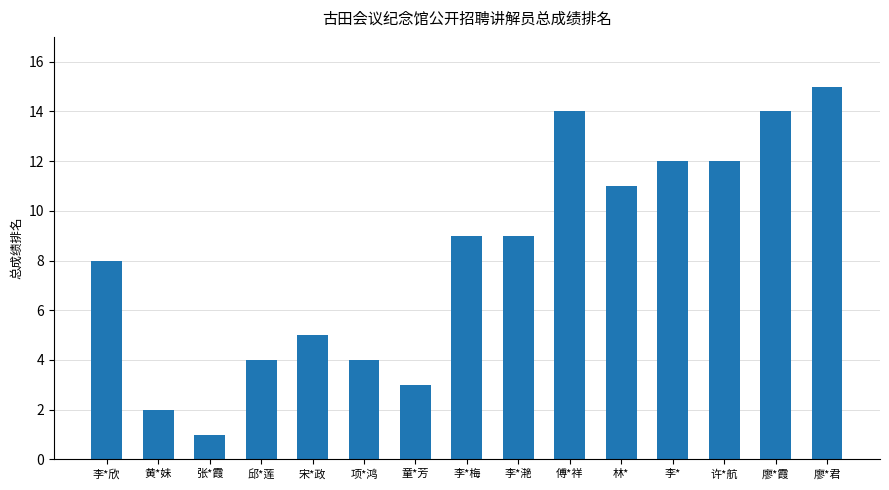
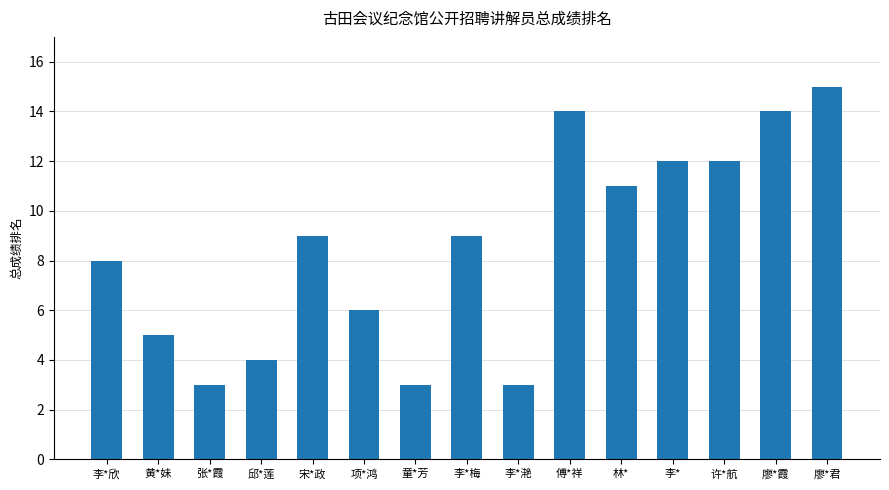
  {
    "李*欣": 8,
-   "黄*妹": 2,
-   "张*霞": 1,
+   "黄*妹": 5,
+   "张*霞": 3,
    "邱*莲": 4,
-   "宋*政": 5,
-   "项*鸿": 4,
+   "宋*政": 9,
+   "项*鸿": 6,
    "童*芳": 3,
    "李*梅": 9,
-   "李*滟": 9,
+   "李*滟": 3,
    "傅*祥": 14,
    "林*": 11,
    "李*": 12,
    "许*航": 12,
    "廖*霞": 14,
    "廖*君": 15
  }
